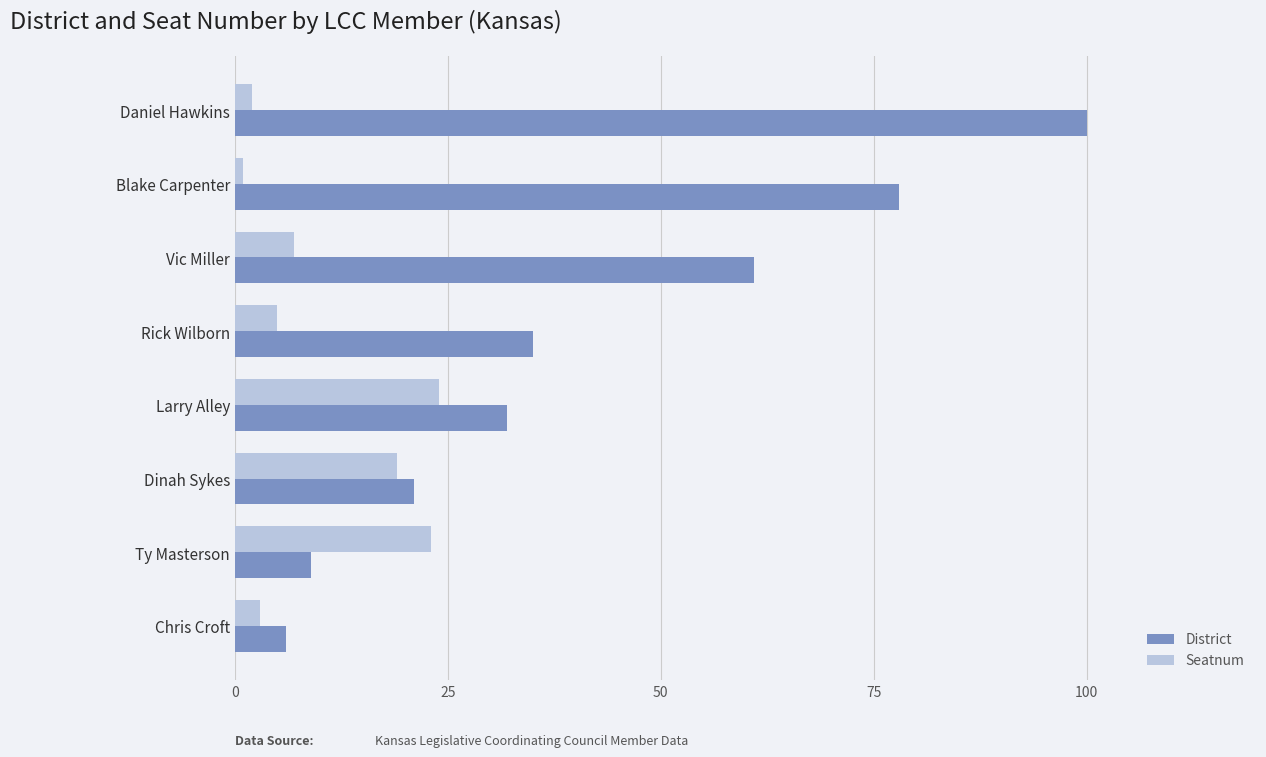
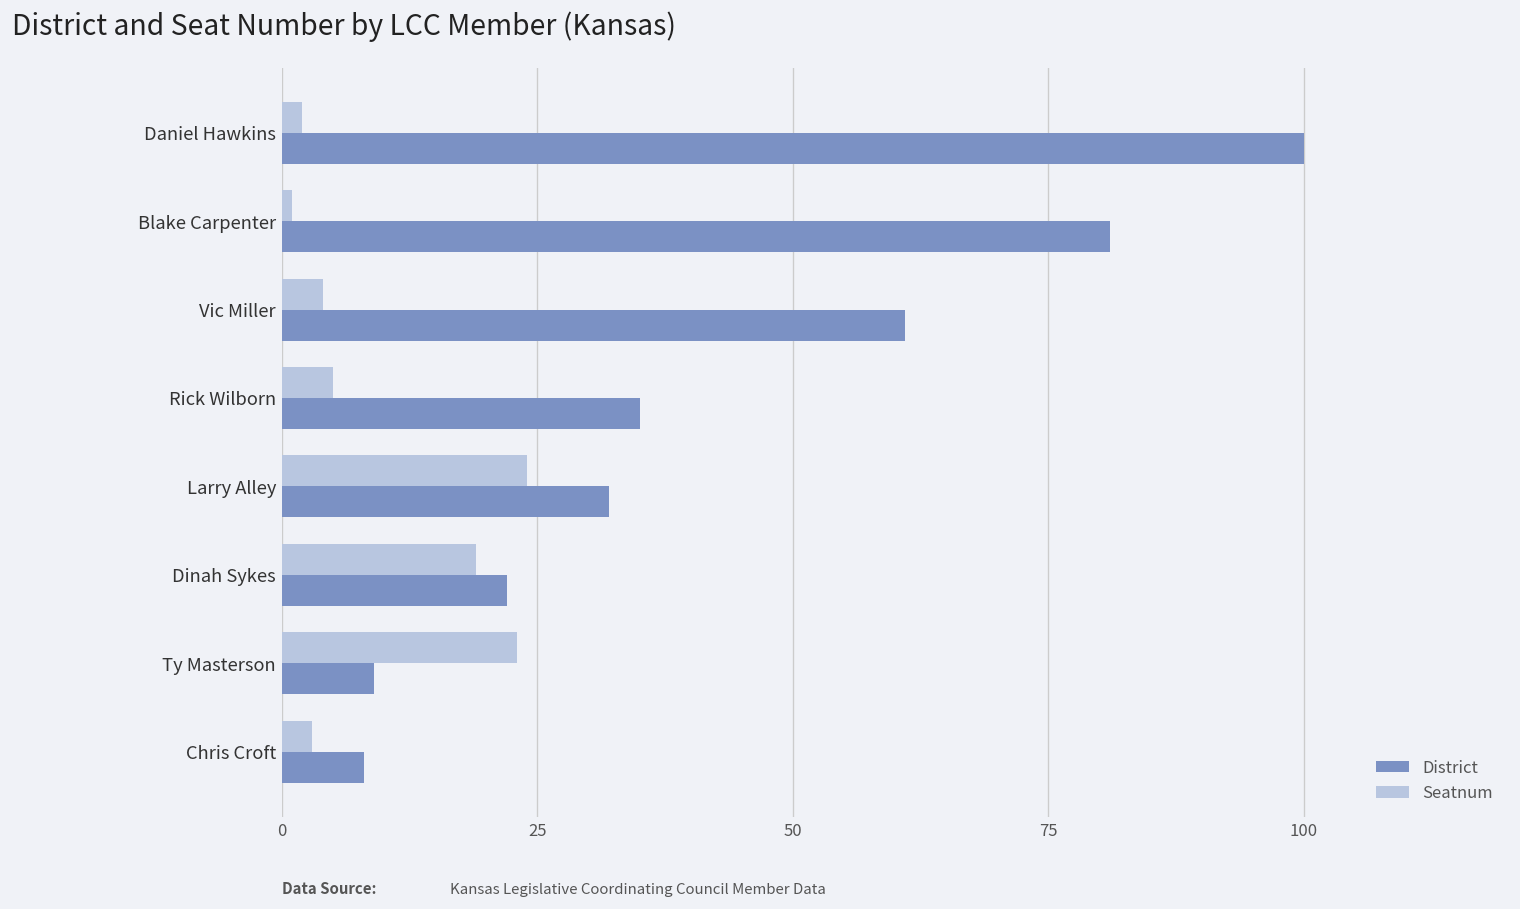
  {
    "District": {
      "Daniel Hawkins": 100,
-     "Blake Carpenter": 78,
+     "Blake Carpenter": 81,
      "Vic Miller": 61,
      "Rick Wilborn": 35,
      "Larry Alley": 32,
-     "Dinah Sykes": 21,
+     "Dinah Sykes": 22,
      "Ty Masterson": 9,
-     "Chris Croft": 6
+     "Chris Croft": 8
    },
    "Seatnum": {
      "Daniel Hawkins": 2,
      "Blake Carpenter": 1,
-     "Vic Miller": 7,
+     "Vic Miller": 4,
      "Rick Wilborn": 5,
      "Larry Alley": 24,
      "Dinah Sykes": 19,
      "Ty Masterson": 23,
      "Chris Croft": 3
    }
  }
